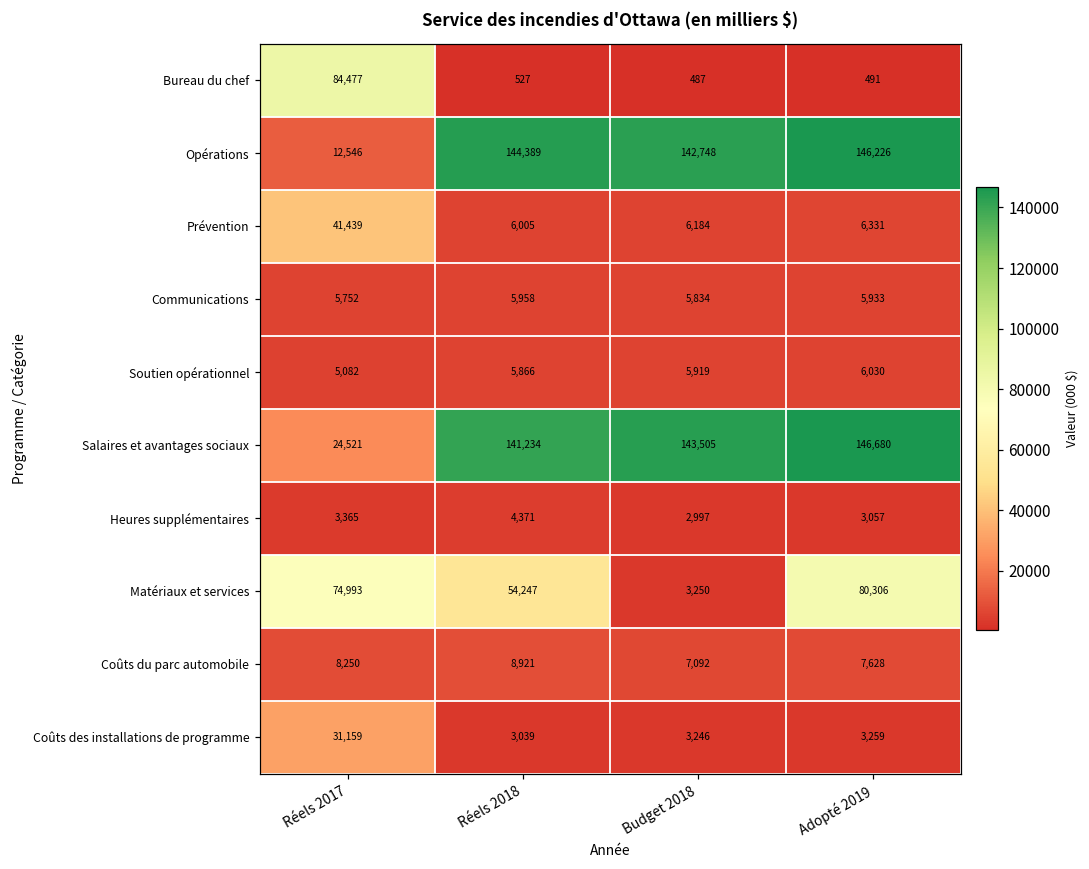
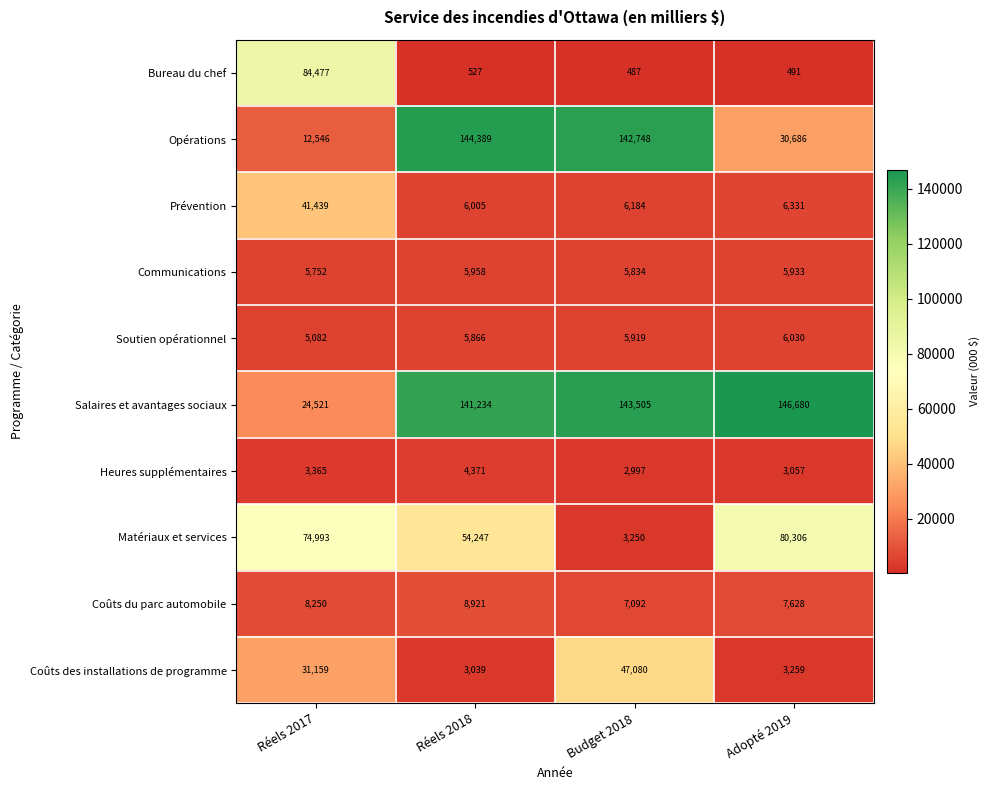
  {
    "Bureau du chef": {
      "Réels 2017": "84,477",
      "Réels 2018": "527",
      "Budget 2018": "487",
      "Adopté 2019": "491"
    },
    "Opérations": {
      "Réels 2017": "12,546",
      "Réels 2018": "144,389",
      "Budget 2018": "142,748",
-     "Adopté 2019": "146,226"
+     "Adopté 2019": "30,686"
    },
    "Prévention": {
      "Réels 2017": "41,439",
      "Réels 2018": "6,005",
      "Budget 2018": "6,184",
      "Adopté 2019": "6,331"
    },
    "Communications": {
      "Réels 2017": "5,752",
      "Réels 2018": "5,958",
      "Budget 2018": "5,834",
      "Adopté 2019": "5,933"
    },
    "Soutien opérationnel": {
      "Réels 2017": "5,082",
      "Réels 2018": "5,866",
      "Budget 2018": "5,919",
      "Adopté 2019": "6,030"
    },
    "Salaires et avantages sociaux": {
      "Réels 2017": "24,521",
      "Réels 2018": "141,234",
      "Budget 2018": "143,505",
      "Adopté 2019": "146,680"
    },
    "Heures supplémentaires": {
      "Réels 2017": "3,365",
      "Réels 2018": "4,371",
      "Budget 2018": "2,997",
      "Adopté 2019": "3,057"
    },
    "Matériaux et services": {
      "Réels 2017": "74,993",
      "Réels 2018": "54,247",
      "Budget 2018": "3,250",
      "Adopté 2019": "80,306"
    },
    "Coûts du parc automobile": {
      "Réels 2017": "8,250",
      "Réels 2018": "8,921",
      "Budget 2018": "7,092",
      "Adopté 2019": "7,628"
    },
    "Coûts des installations de programme": {
      "Réels 2017": "31,159",
      "Réels 2018": "3,039",
-     "Budget 2018": "3,246",
+     "Budget 2018": "47,080",
      "Adopté 2019": "3,259"
    }
  }
